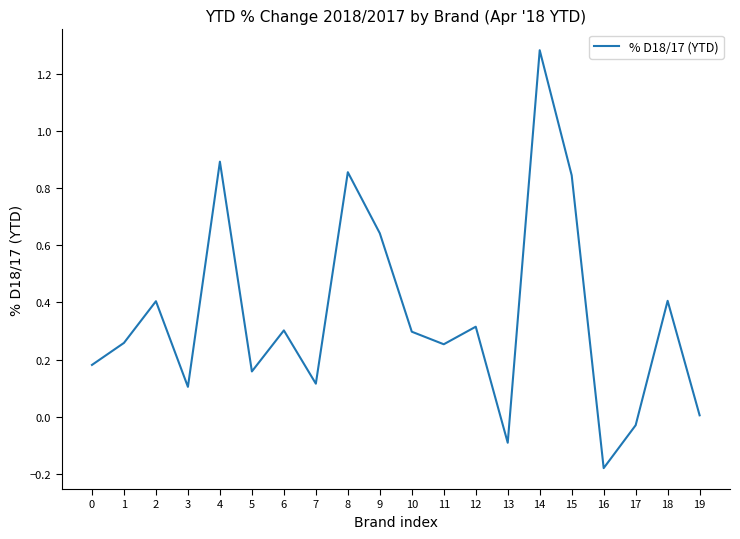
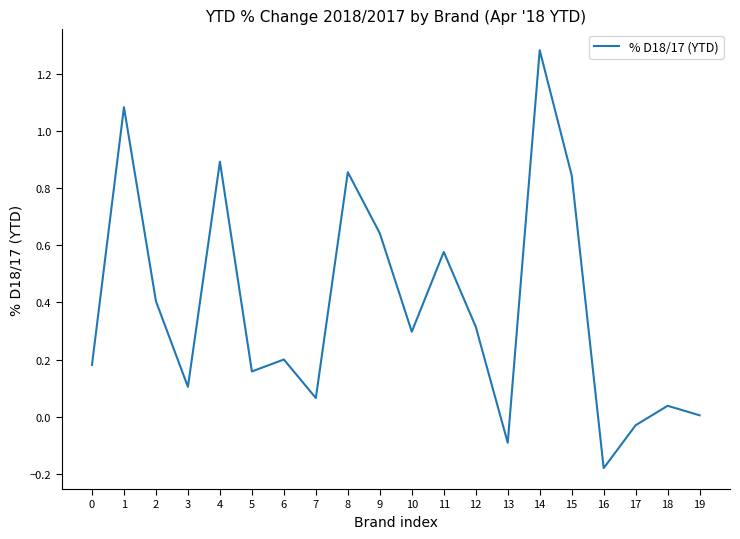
  {
    "0": 0.18,
-   "1": 0.26,
+   "1": 1.08,
    "2": 0.40,
    "3": 0.10,
    "4": 0.89,
    "5": 0.16,
-   "6": 0.30,
-   "7": 0.12,
+   "6": 0.20,
+   "7": 0.07,
    "8": 0.86,
    "9": 0.64,
    "10": 0.30,
-   "11": 0.25,
+   "11": 0.58,
    "12": 0.32,
    "13": -0.09,
    "14": 1.28,
    "15": 0.85,
    "16": -0.18,
    "17": -0.03,
-   "18": 0.41,
+   "18": 0.04,
    "19": 0.00
  }
